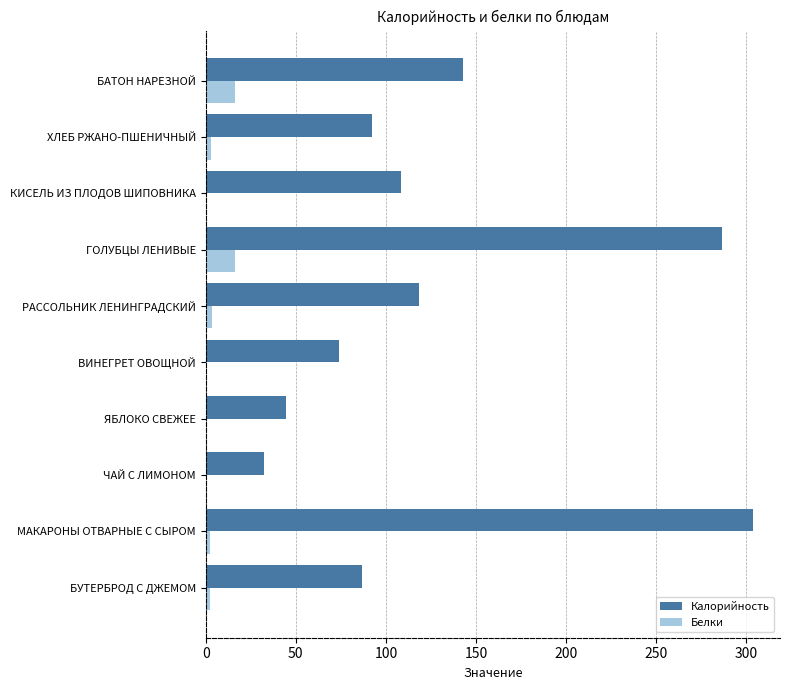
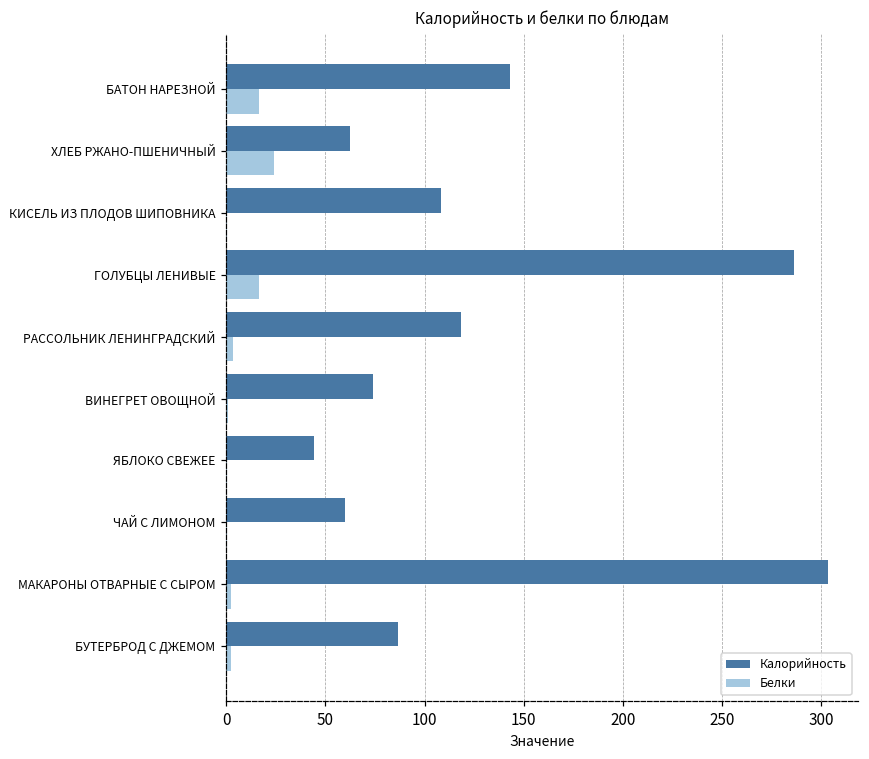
  {
    "Калорийность": {
      "БАТОН НАРЕЗНОЙ": 143,
-     "ХЛЕБ РЖАНО-ПШЕНИЧНЫЙ": 92,
+     "ХЛЕБ РЖАНО-ПШЕНИЧНЫЙ": 62,
      "КИСЕЛЬ ИЗ ПЛОДОВ ШИПОВНИКА": 108,
      "ГОЛУБЦЫ ЛЕНИВЫЕ": 287,
      "РАССОЛЬНИК ЛЕНИНГРАДСКИЙ": 118,
      "ВИНЕГРЕТ ОВОЩНОЙ": 74,
      "ЯБЛОКО СВЕЖЕЕ": 44,
-     "ЧАЙ С ЛИМОНОМ": 33,
+     "ЧАЙ С ЛИМОНОМ": 60,
      "МАКАРОНЫ ОТВАРНЫЕ С СЫРОМ": 304,
      "БУТЕРБРОД С ДЖЕМОМ": 87
    },
    "Белки": {
      "БАТОН НАРЕЗНОЙ": 17,
-     "ХЛЕБ РЖАНО-ПШЕНИЧНЫЙ": 3,
+     "ХЛЕБ РЖАНО-ПШЕНИЧНЫЙ": 24,
      "ГОЛУБЦЫ ЛЕНИВЫЕ": 16,
      "РАССОЛЬНИК ЛЕНИНГРАДСКИЙ": 3,
      "МАКАРОНЫ ОТВАРНЫЕ С СЫРОМ": 2,
      "БУТЕРБРОД С ДЖЕМОМ": 2
    }
  }
